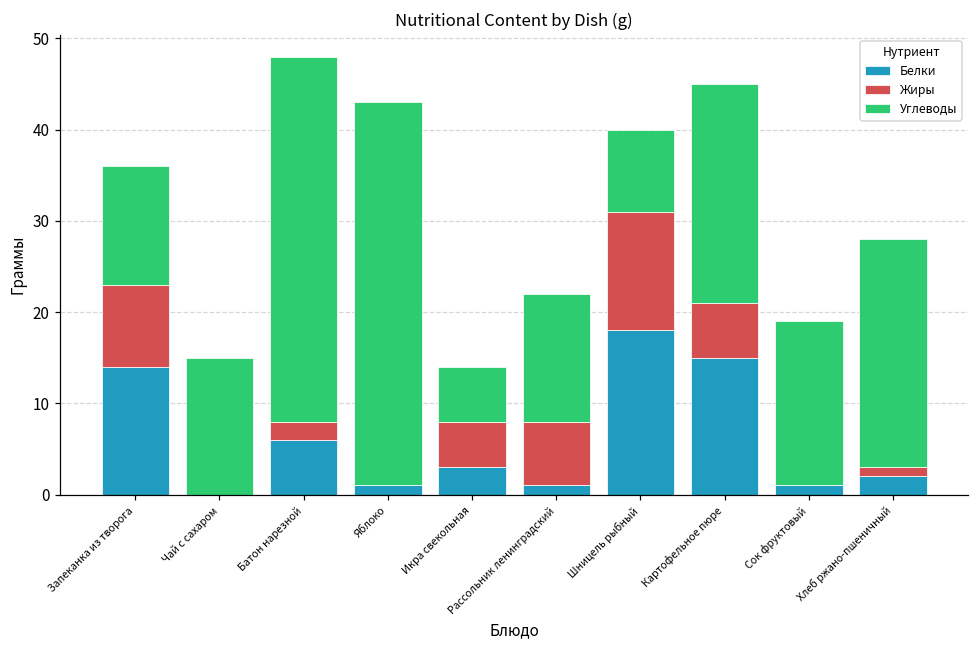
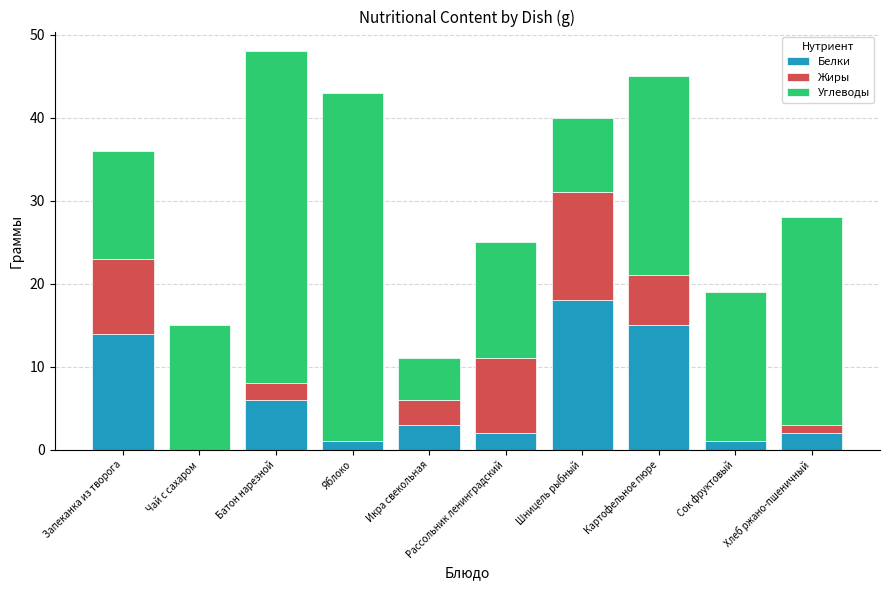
  {
    "Белки": {
      "Запеканка из творога": 14,
      "Чай с сахаром": 0,
      "Батон нарезной": 6,
      "Яблоко": 1,
      "Икра свекольная": 3,
-     "Рассольник ленинградский": 1,
+     "Рассольник ленинградский": 2,
      "Шницель рыбный": 18,
      "Картофельное пюре": 15,
      "Сок фруктовый": 1,
      "Хлеб ржано-пшеничный": 2
    },
    "Жиры": {
      "Запеканка из творога": 9,
      "Чай с сахаром": 0,
      "Батон нарезной": 2,
      "Яблоко": 0,
-     "Икра свекольная": 5,
-     "Рассольник ленинградский": 7,
+     "Икра свекольная": 3,
+     "Рассольник ленинградский": 9,
      "Шницель рыбный": 13,
      "Картофельное пюре": 6,
      "Сок фруктовый": 0,
      "Хлеб ржано-пшеничный": 1
    },
    "Углеводы": {
      "Запеканка из творога": 13,
      "Чай с сахаром": 15,
      "Батон нарезной": 40,
      "Яблоко": 42,
-     "Икра свекольная": 6,
+     "Икра свекольная": 5,
      "Рассольник ленинградский": 14,
      "Шницель рыбный": 9,
      "Картофельное пюре": 24,
      "Сок фруктовый": 18,
      "Хлеб ржано-пшеничный": 25
    }
  }
